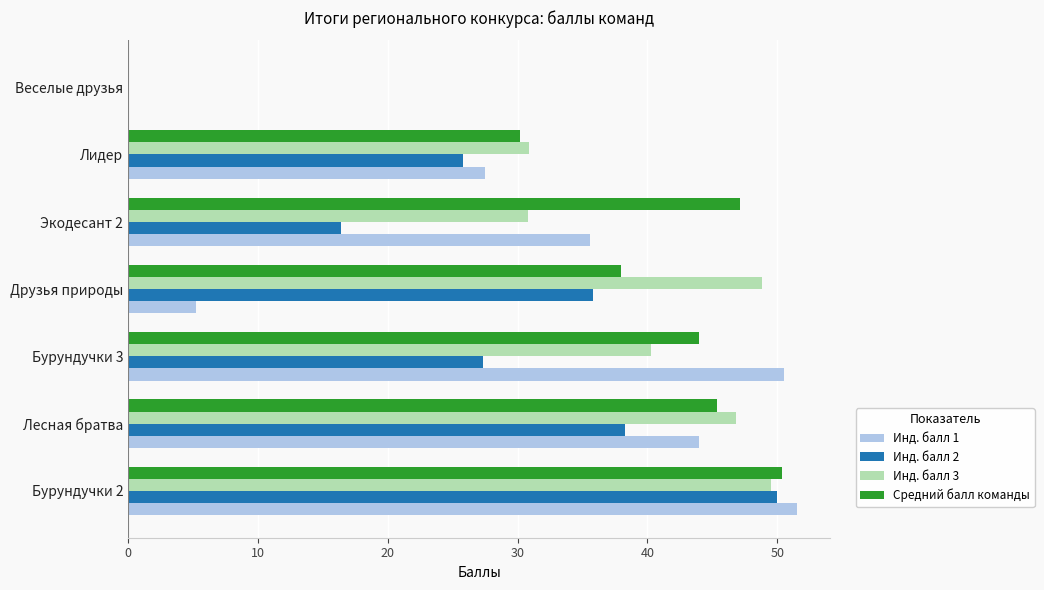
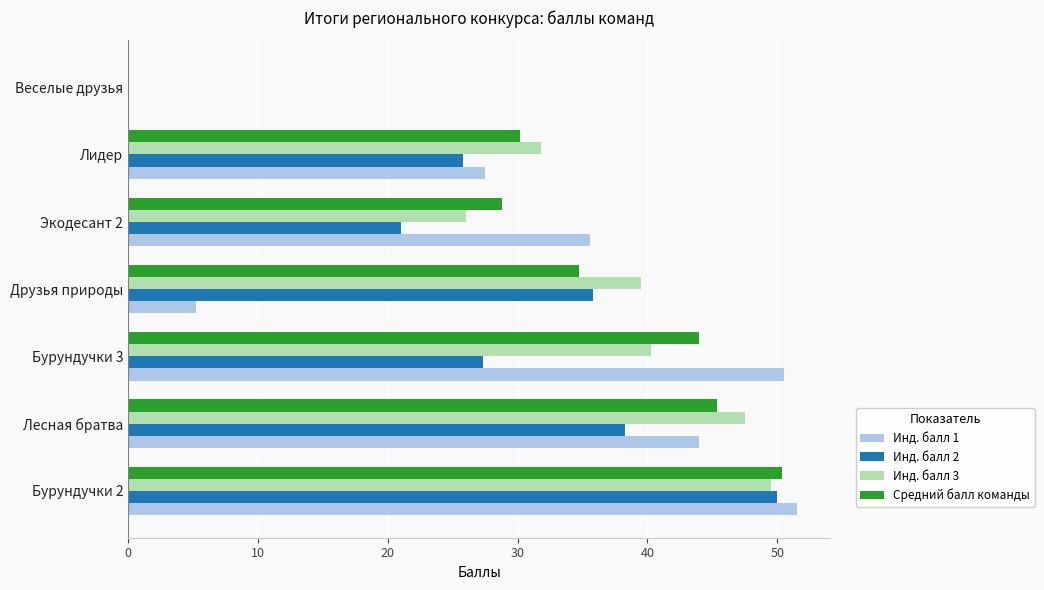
  {
    "Инд. балл 1": {
      "Веселые друзья": 0.0,
      "Лидер": 27.5,
      "Экодесант 2": 35.6,
      "Друзья природы": 5.2,
      "Бурундучки 3": 50.5,
      "Лесная братва": 44.0,
      "Бурундучки 2": 51.5
    },
    "Инд. балл 2": {
      "Веселые друзья": 0.0,
      "Лидер": 25.8,
-     "Экодесант 2": 16.4,
+     "Экодесант 2": 21.0,
      "Друзья природы": 35.8,
      "Бурундучки 3": 27.3,
      "Лесная братва": 38.3,
      "Бурундучки 2": 50.0
    },
    "Инд. балл 3": {
      "Веселые друзья": 0.0,
-     "Лидер": 30.9,
-     "Экодесант 2": 30.8,
-     "Друзья природы": 48.8,
+     "Лидер": 31.8,
+     "Экодесант 2": 26.0,
+     "Друзья природы": 39.5,
      "Бурундучки 3": 40.3,
-     "Лесная братва": 46.8,
+     "Лесная братва": 47.5,
      "Бурундучки 2": 49.5
    },
    "Средний балл команды": {
      "Веселые друзья": 0.0,
      "Лидер": 30.2,
-     "Экодесант 2": 47.2,
-     "Друзья природы": 38.0,
+     "Экодесант 2": 28.8,
+     "Друзья природы": 34.7,
      "Бурундучки 3": 44.0,
      "Лесная братва": 45.3,
      "Бурундучки 2": 50.3
    }
  }
